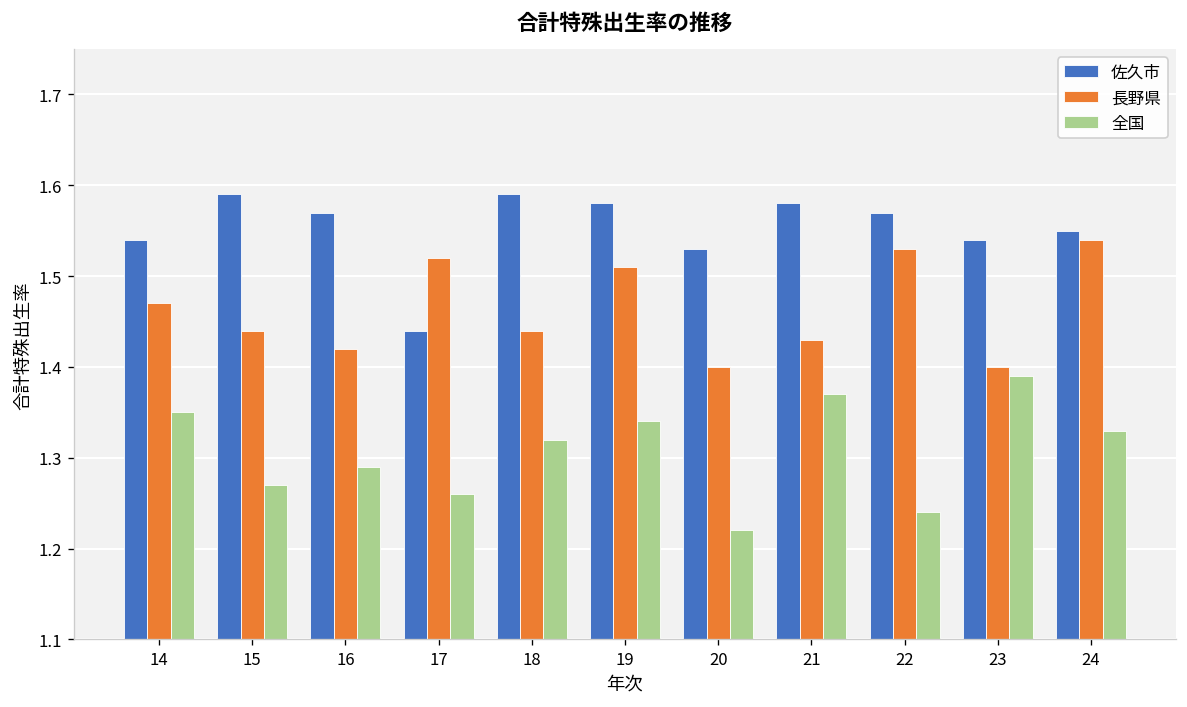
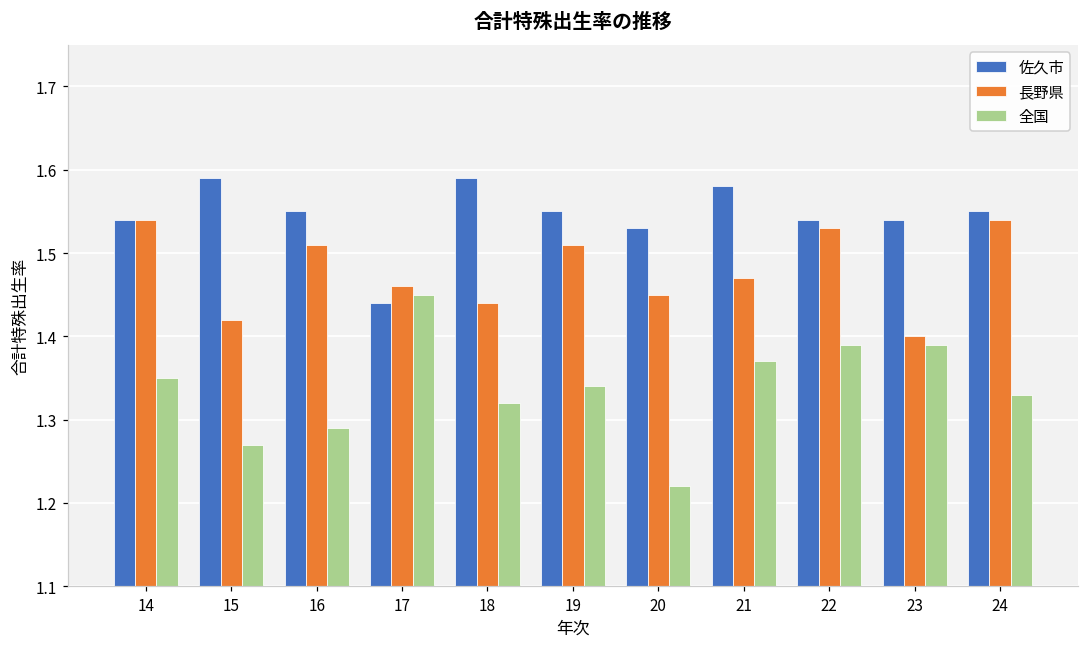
  {
    "佐久市": {
      "14": 1.54,
      "15": 1.59,
-     "16": 1.57,
+     "16": 1.55,
      "17": 1.44,
      "18": 1.59,
-     "19": 1.58,
+     "19": 1.55,
      "20": 1.53,
      "21": 1.58,
-     "22": 1.57,
+     "22": 1.54,
      "23": 1.54,
      "24": 1.55
    },
    "長野県": {
-     "14": 1.47,
-     "15": 1.44,
-     "16": 1.42,
-     "17": 1.52,
+     "14": 1.54,
+     "15": 1.42,
+     "16": 1.51,
+     "17": 1.46,
      "18": 1.44,
      "19": 1.51,
-     "20": 1.40,
-     "21": 1.43,
+     "20": 1.45,
+     "21": 1.47,
      "22": 1.53,
      "23": 1.40,
      "24": 1.54
    },
    "全国": {
      "14": 1.35,
      "15": 1.27,
      "16": 1.29,
-     "17": 1.26,
+     "17": 1.45,
      "18": 1.32,
      "19": 1.34,
      "20": 1.22,
      "21": 1.37,
-     "22": 1.24,
+     "22": 1.39,
      "23": 1.39,
      "24": 1.33
    }
  }
